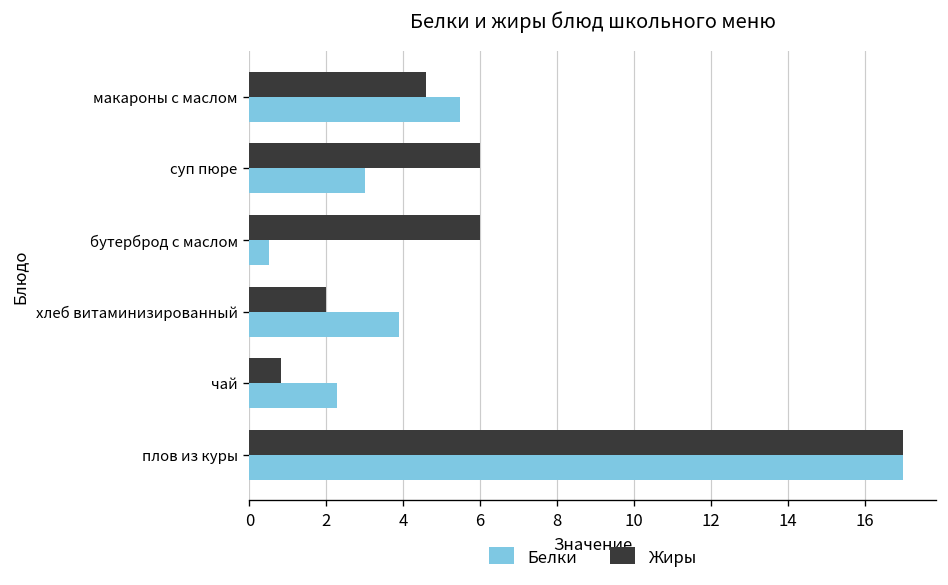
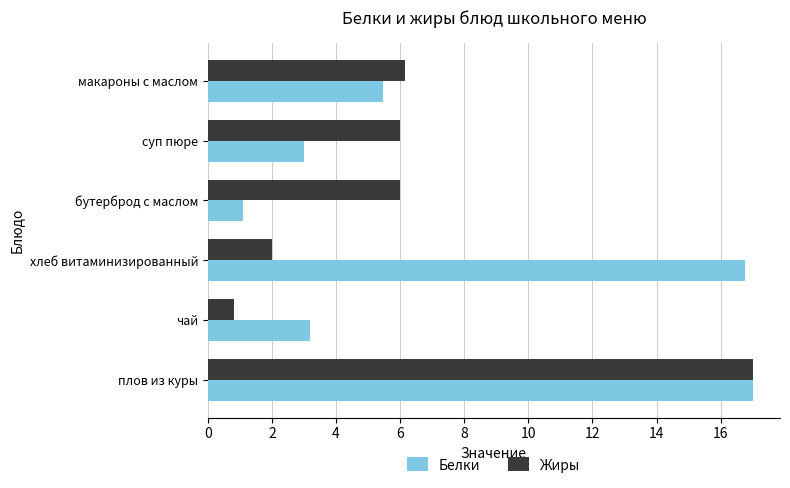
  {
    "Белки": {
      "макароны с маслом": 5.5,
      "суп пюре": 3.0,
-     "бутерброд с маслом": 0.5,
-     "хлеб витаминизированный": 3.9,
-     "чай": 2.3,
+     "бутерброд с маслом": 1.1,
+     "хлеб витаминизированный": 16.8,
+     "чай": 3.2,
      "плов из куры": 17.0
    },
    "Жиры": {
-     "макароны с маслом": 4.6,
+     "макароны с маслом": 6.2,
      "суп пюре": 6.0,
      "бутерброд с маслом": 6.0,
      "хлеб витаминизированный": 2.0,
      "чай": 0.8,
      "плов из куры": 17.0
    }
  }
